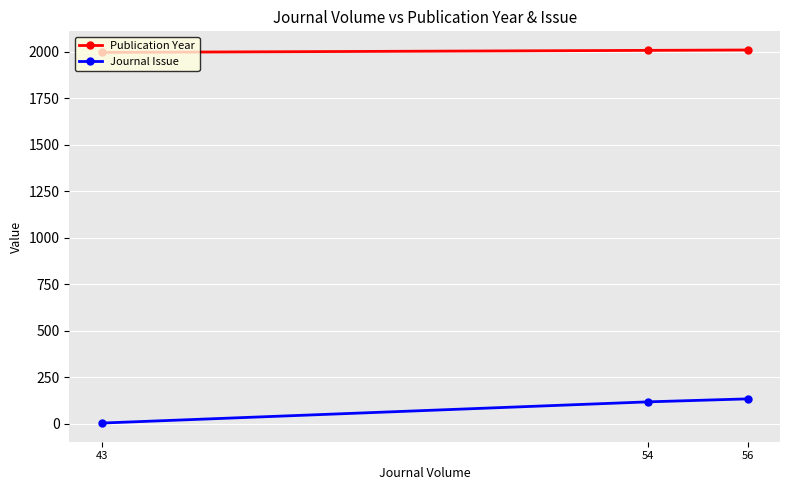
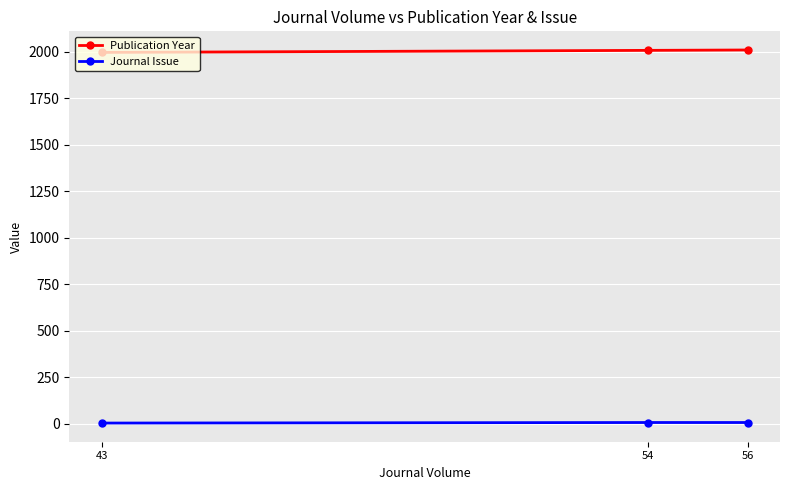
  {
    "Publication Year": {
      "54": 2010,
      "56": 2010
    },
    "Journal Issue": {
      "43": 10,
-     "54": 120,
-     "56": 140
+     "54": 10,
+     "56": 10
    }
  }
